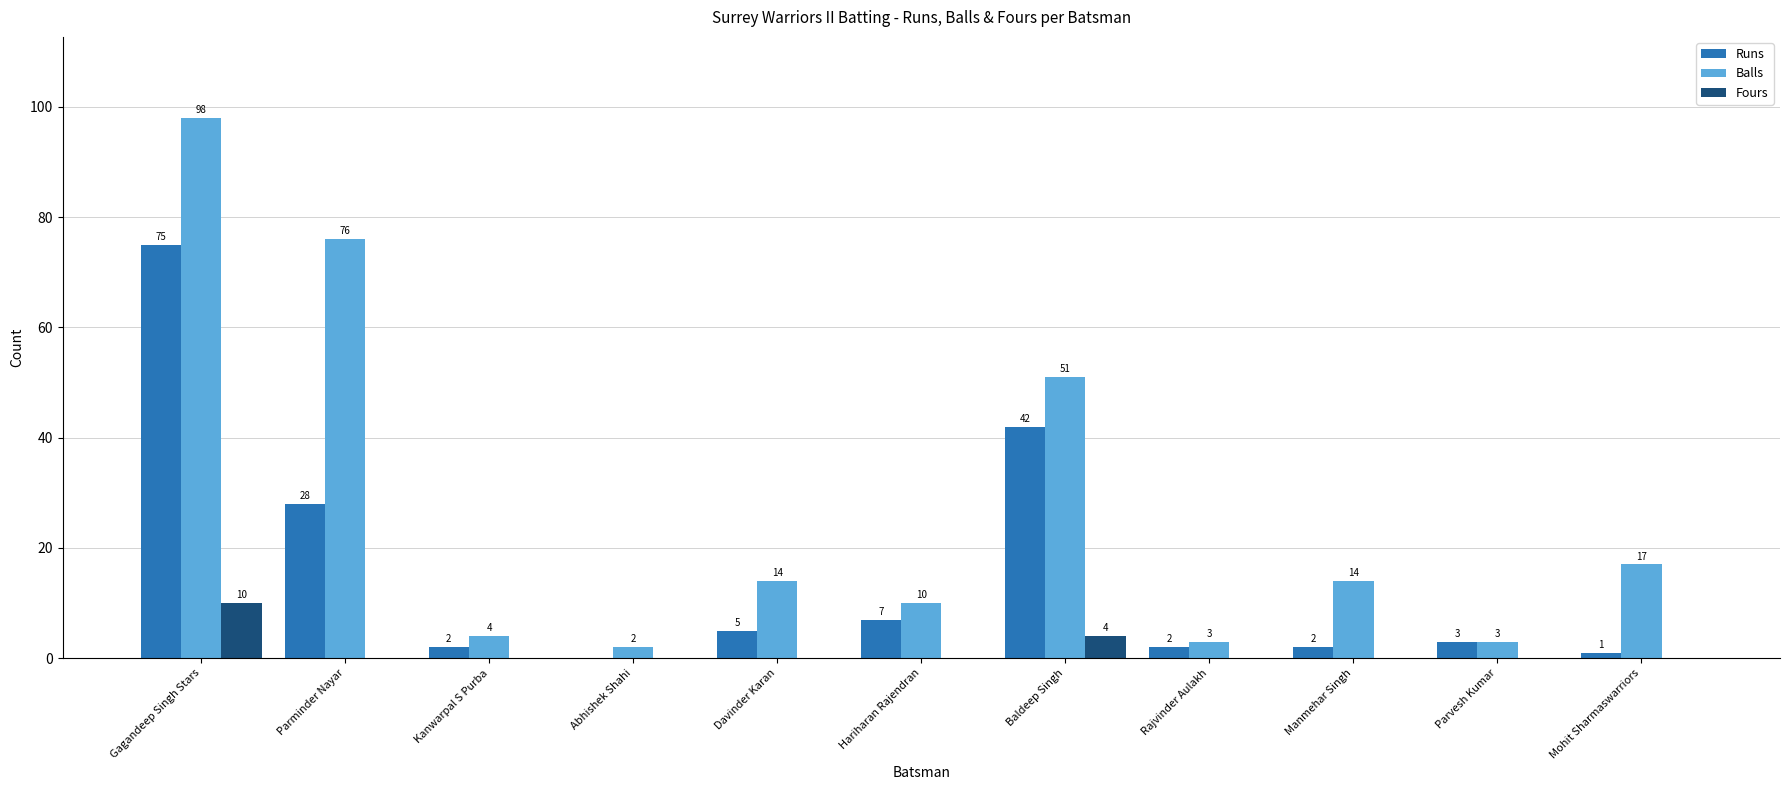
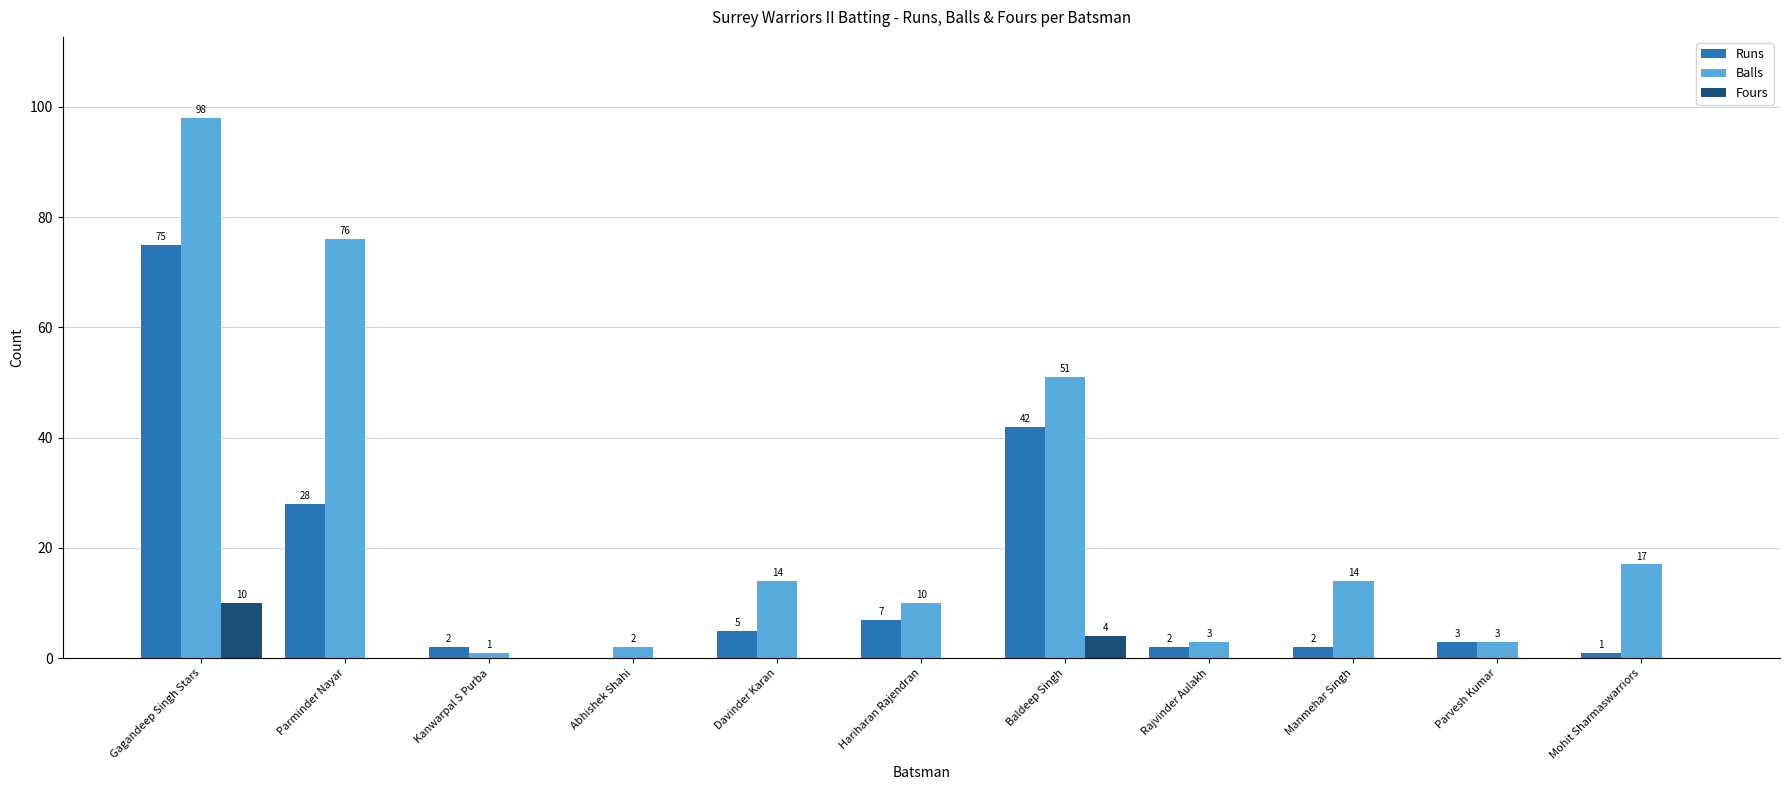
  {
    "Runs": {
      "Gagandeep Singh Stars": 75,
      "Parminder Nayar": 28,
      "Kanwarpal S Purba": 2,
      "Davinder Karan": 5,
      "Hariharan Rajendran": 7,
      "Baldeep Singh": 42,
      "Rajvinder Aulakh": 2,
      "Manmehar Singh": 2,
      "Parvesh Kumar": 3,
      "Mohit Sharmaswarriors": 1
    },
    "Balls": {
      "Gagandeep Singh Stars": 98,
      "Parminder Nayar": 76,
-     "Kanwarpal S Purba": 4,
+     "Kanwarpal S Purba": 1,
      "Abhishek Shahi": 2,
      "Davinder Karan": 14,
      "Hariharan Rajendran": 10,
      "Baldeep Singh": 51,
      "Rajvinder Aulakh": 3,
      "Manmehar Singh": 14,
      "Parvesh Kumar": 3,
      "Mohit Sharmaswarriors": 17
    },
    "Fours": {
      "Gagandeep Singh Stars": 10,
      "Baldeep Singh": 4
    }
  }
